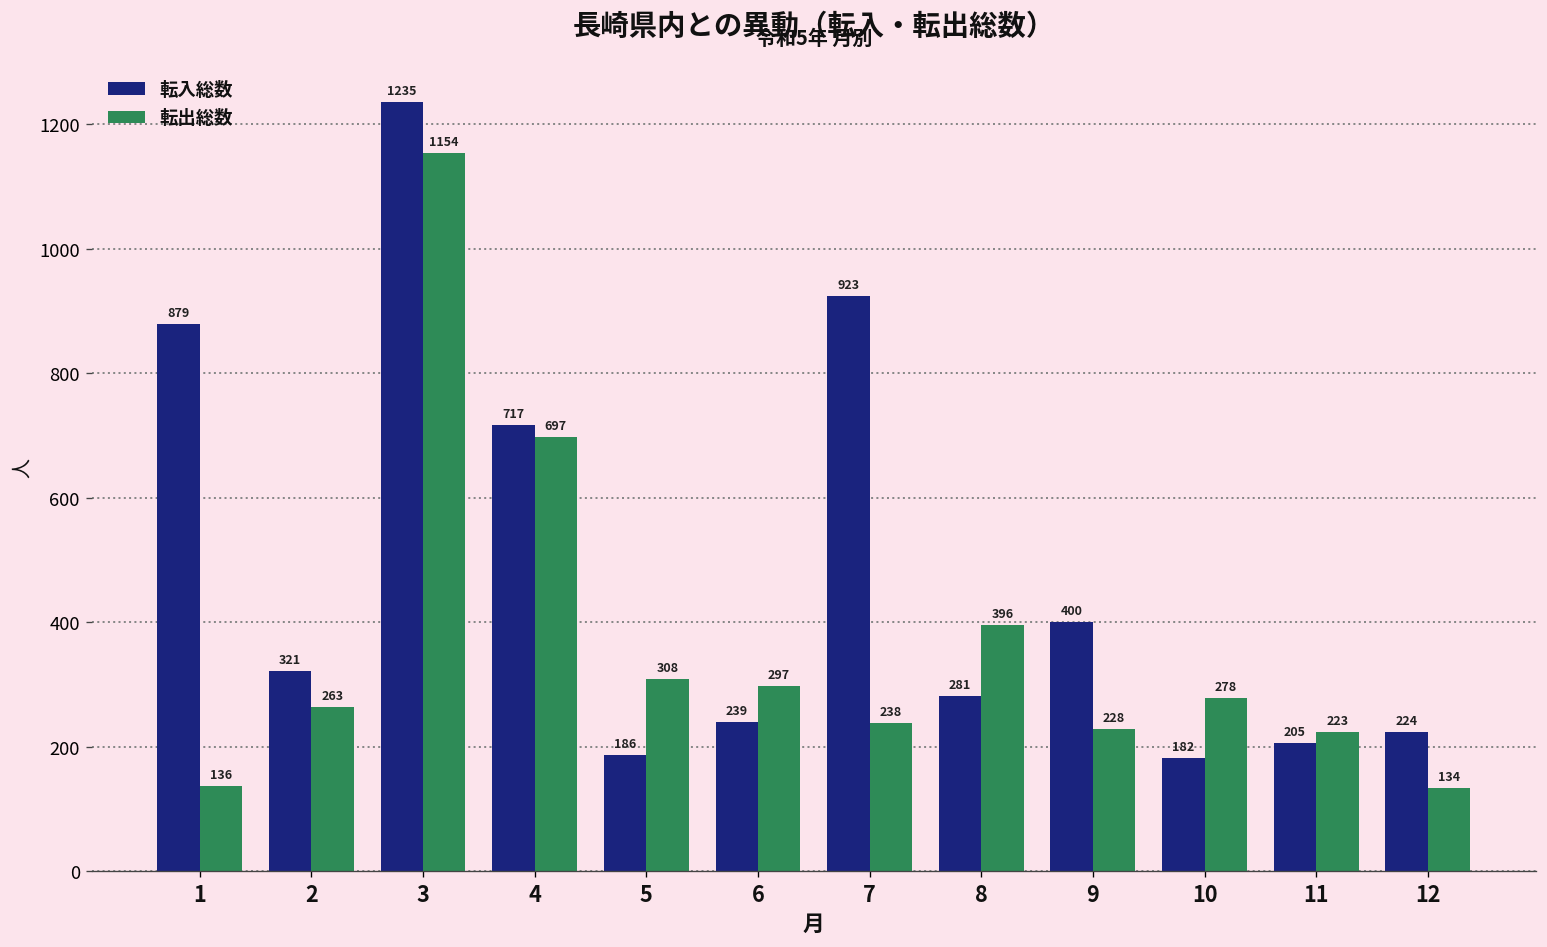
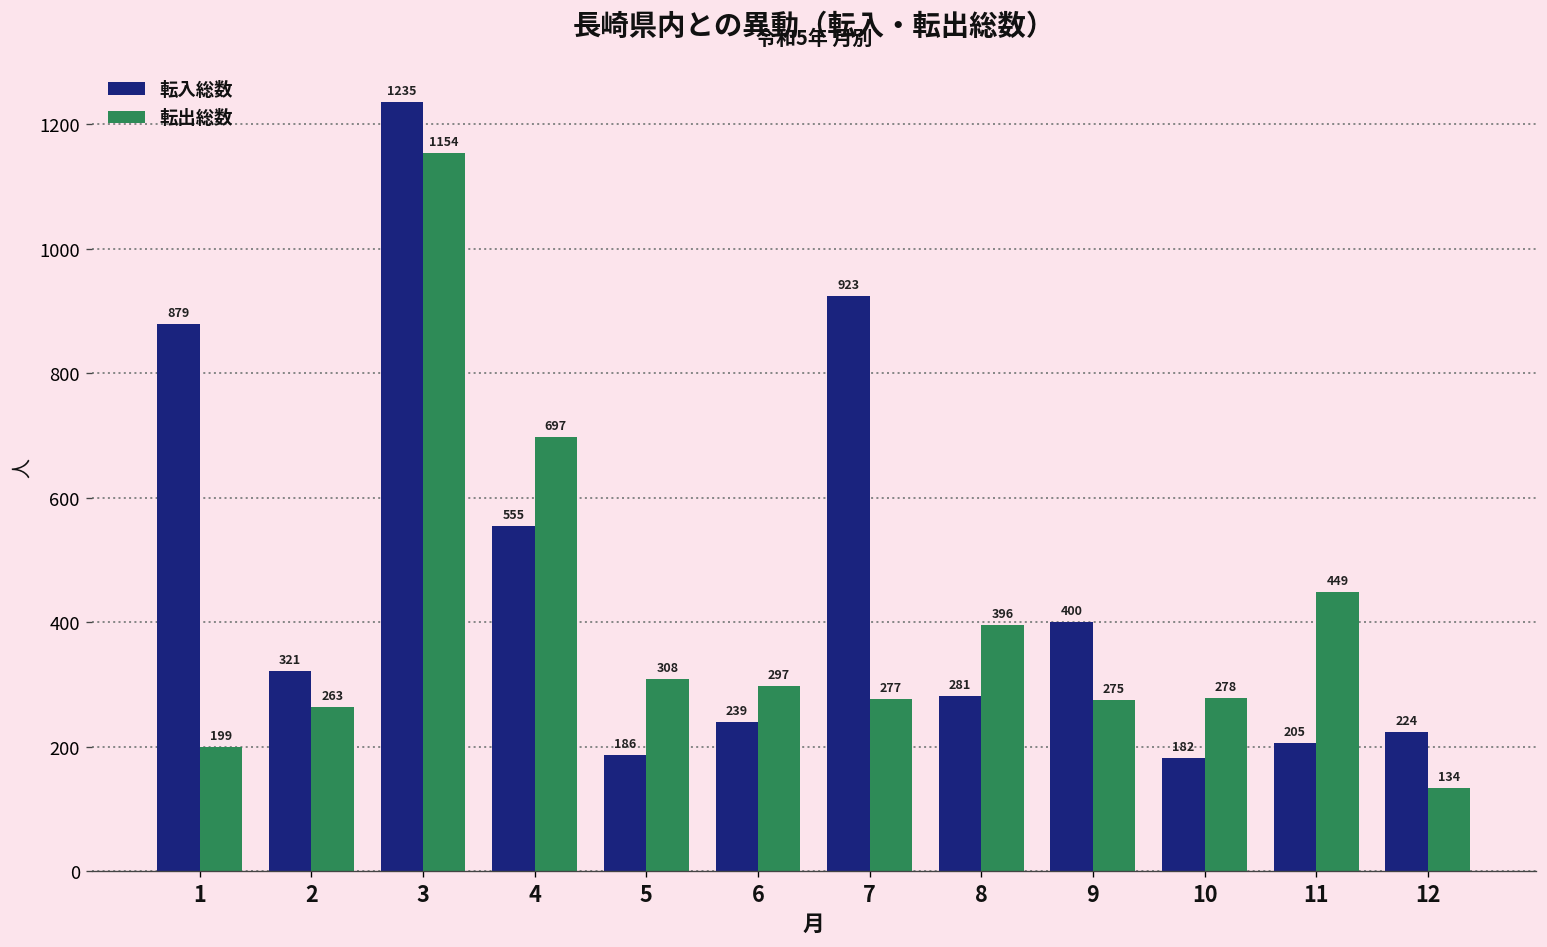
  {
    "転入総数": {
      "1": 879,
      "2": 321,
      "3": 1235,
-     "4": 717,
+     "4": 555,
      "5": 186,
      "6": 239,
      "7": 923,
      "8": 281,
      "9": 400,
      "10": 182,
      "11": 205,
      "12": 224
    },
    "転出総数": {
-     "1": 136,
+     "1": 199,
      "2": 263,
      "3": 1154,
      "4": 697,
      "5": 308,
      "6": 297,
-     "7": 238,
+     "7": 277,
      "8": 396,
-     "9": 228,
+     "9": 275,
      "10": 278,
-     "11": 223,
+     "11": 449,
      "12": 134
    }
  }
